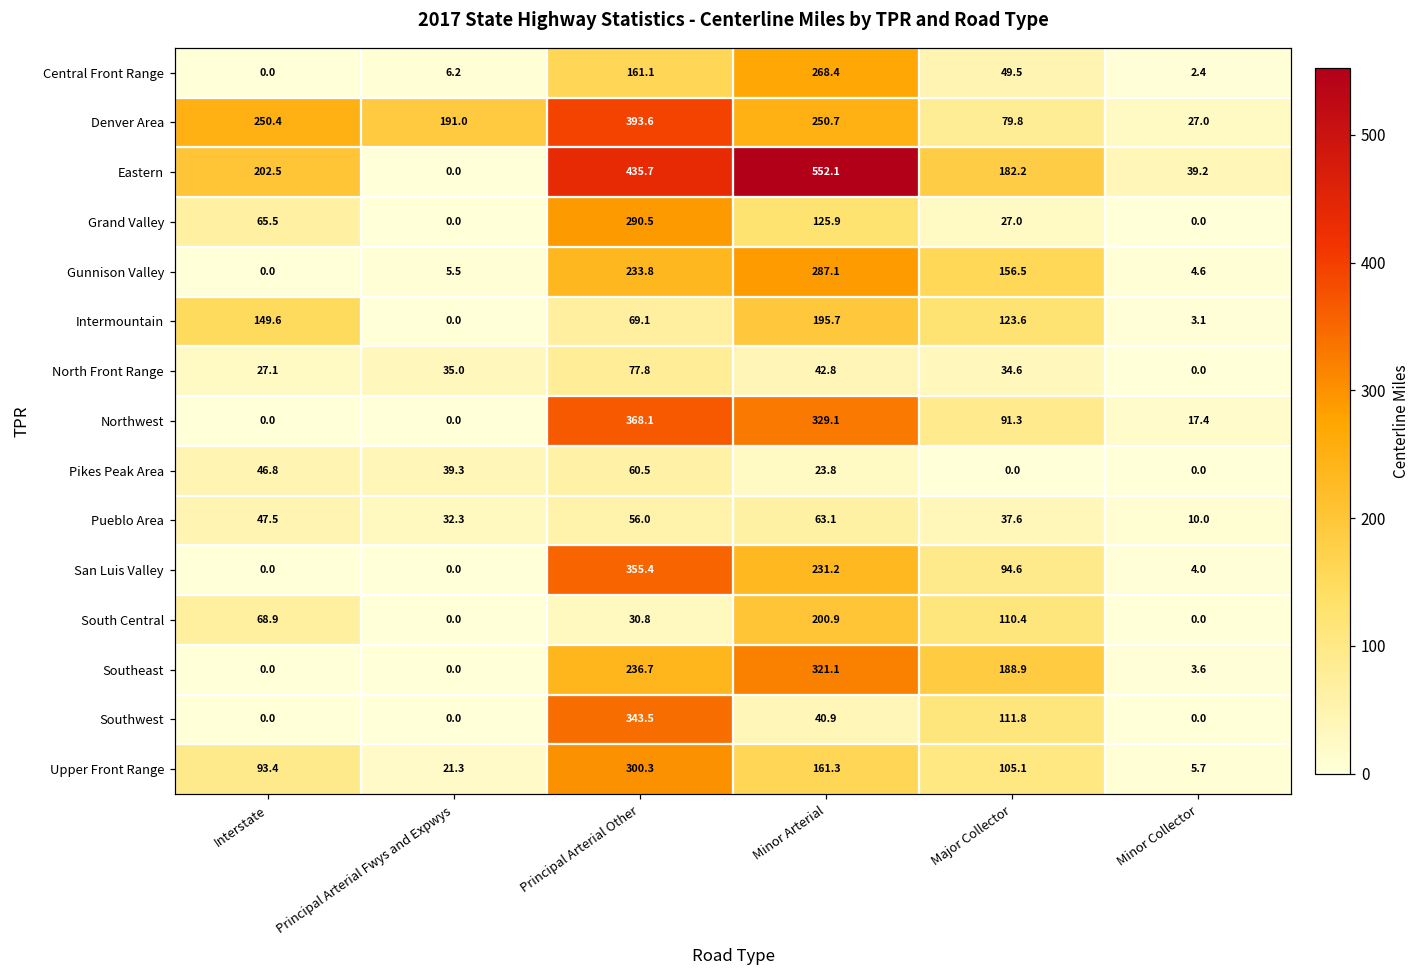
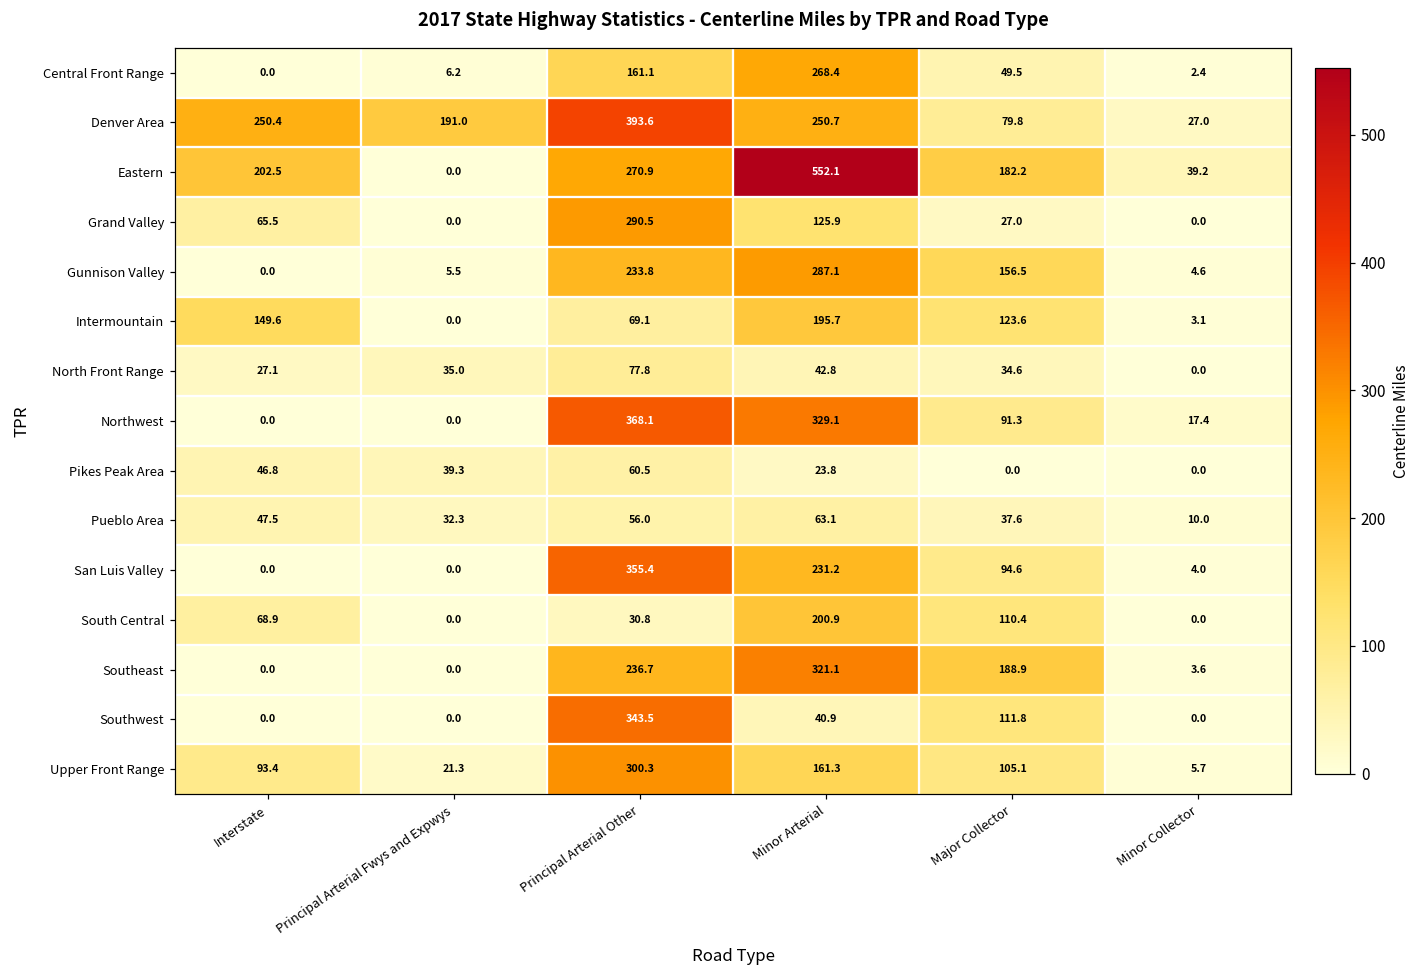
  {
    "Central Front Range": {
      "Interstate": 0.0,
      "Principal Arterial Fwys and Expwys": 6.2,
      "Principal Arterial Other": 161.1,
      "Minor Arterial": 268.4,
      "Major Collector": 49.5,
      "Minor Collector": 2.4
    },
    "Denver Area": {
      "Interstate": 250.4,
      "Principal Arterial Fwys and Expwys": 191.0,
      "Principal Arterial Other": 393.6,
      "Minor Arterial": 250.7,
      "Major Collector": 79.8,
      "Minor Collector": 27.0
    },
    "Eastern": {
      "Interstate": 202.5,
      "Principal Arterial Fwys and Expwys": 0.0,
-     "Principal Arterial Other": 435.7,
+     "Principal Arterial Other": 270.9,
      "Minor Arterial": 552.1,
      "Major Collector": 182.2,
      "Minor Collector": 39.2
    },
    "Grand Valley": {
      "Interstate": 65.5,
      "Principal Arterial Fwys and Expwys": 0.0,
      "Principal Arterial Other": 290.5,
      "Minor Arterial": 125.9,
      "Major Collector": 27.0,
      "Minor Collector": 0.0
    },
    "Gunnison Valley": {
      "Interstate": 0.0,
      "Principal Arterial Fwys and Expwys": 5.5,
      "Principal Arterial Other": 233.8,
      "Minor Arterial": 287.1,
      "Major Collector": 156.5,
      "Minor Collector": 4.6
    },
    "Intermountain": {
      "Interstate": 149.6,
      "Principal Arterial Fwys and Expwys": 0.0,
      "Principal Arterial Other": 69.1,
      "Minor Arterial": 195.7,
      "Major Collector": 123.6,
      "Minor Collector": 3.1
    },
    "North Front Range": {
      "Interstate": 27.1,
      "Principal Arterial Fwys and Expwys": 35.0,
      "Principal Arterial Other": 77.8,
      "Minor Arterial": 42.8,
      "Major Collector": 34.6,
      "Minor Collector": 0.0
    },
    "Northwest": {
      "Interstate": 0.0,
      "Principal Arterial Fwys and Expwys": 0.0,
      "Principal Arterial Other": 368.1,
      "Minor Arterial": 329.1,
      "Major Collector": 91.3,
      "Minor Collector": 17.4
    },
    "Pikes Peak Area": {
      "Interstate": 46.8,
      "Principal Arterial Fwys and Expwys": 39.3,
      "Principal Arterial Other": 60.5,
      "Minor Arterial": 23.8,
      "Major Collector": 0.0,
      "Minor Collector": 0.0
    },
    "Pueblo Area": {
      "Interstate": 47.5,
      "Principal Arterial Fwys and Expwys": 32.3,
      "Principal Arterial Other": 56.0,
      "Minor Arterial": 63.1,
      "Major Collector": 37.6,
      "Minor Collector": 10.0
    },
    "San Luis Valley": {
      "Interstate": 0.0,
      "Principal Arterial Fwys and Expwys": 0.0,
      "Principal Arterial Other": 355.4,
      "Minor Arterial": 231.2,
      "Major Collector": 94.6,
      "Minor Collector": 4.0
    },
    "South Central": {
      "Interstate": 68.9,
      "Principal Arterial Fwys and Expwys": 0.0,
      "Principal Arterial Other": 30.8,
      "Minor Arterial": 200.9,
      "Major Collector": 110.4,
      "Minor Collector": 0.0
    },
    "Southeast": {
      "Interstate": 0.0,
      "Principal Arterial Fwys and Expwys": 0.0,
      "Principal Arterial Other": 236.7,
      "Minor Arterial": 321.1,
      "Major Collector": 188.9,
      "Minor Collector": 3.6
    },
    "Southwest": {
      "Interstate": 0.0,
      "Principal Arterial Fwys and Expwys": 0.0,
      "Principal Arterial Other": 343.5,
      "Minor Arterial": 40.9,
      "Major Collector": 111.8,
      "Minor Collector": 0.0
    },
    "Upper Front Range": {
      "Interstate": 93.4,
      "Principal Arterial Fwys and Expwys": 21.3,
      "Principal Arterial Other": 300.3,
      "Minor Arterial": 161.3,
      "Major Collector": 105.1,
      "Minor Collector": 5.7
    }
  }
